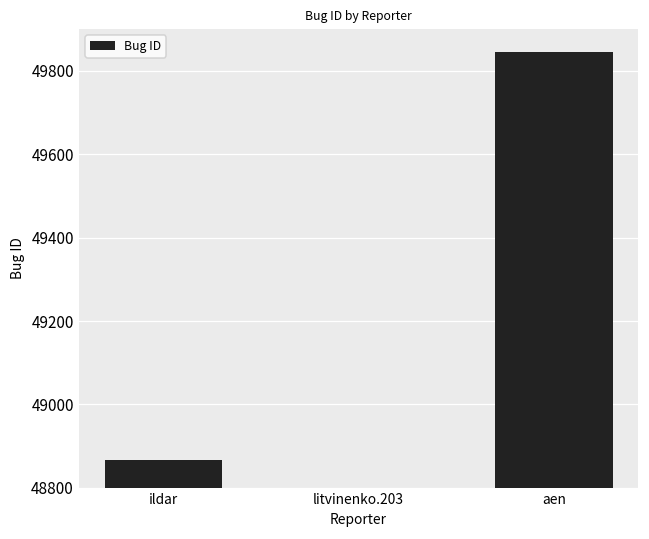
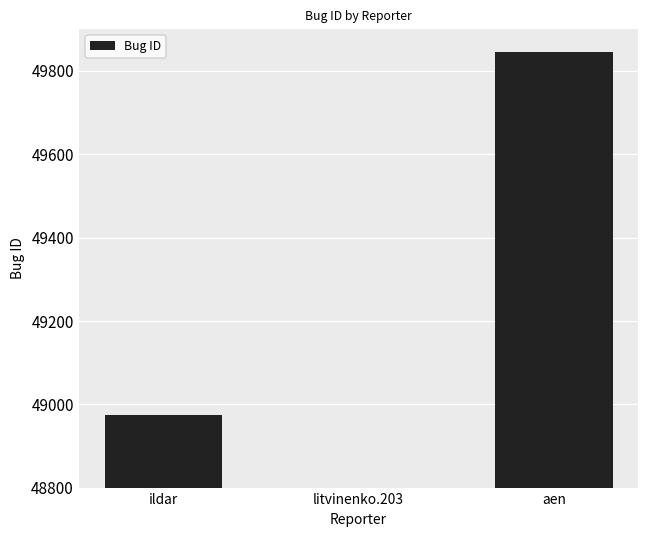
  {
-   "ildar": 48870,
+   "ildar": 48980,
    "aen": 49850
  }
